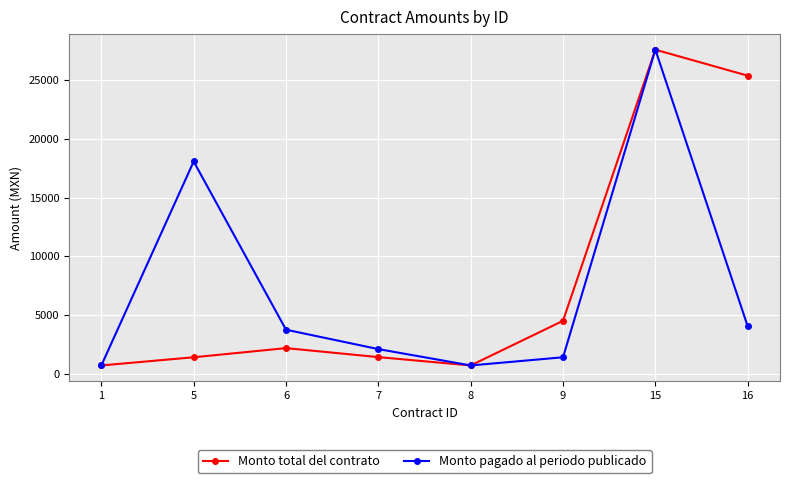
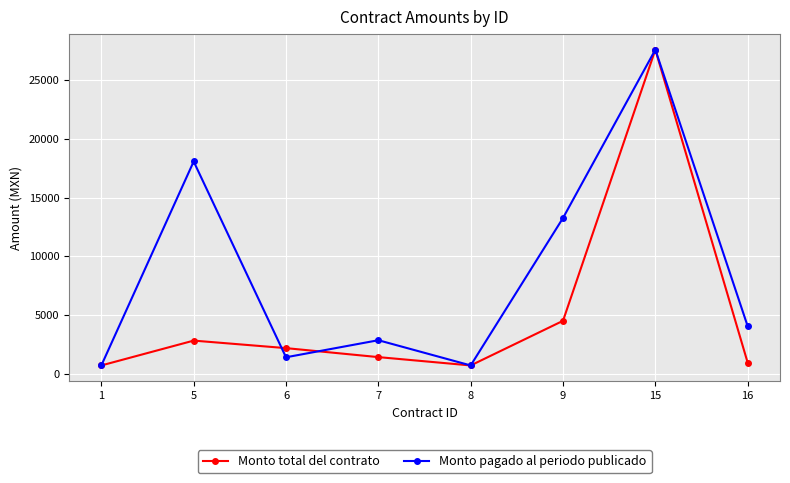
  {
    "Monto total del contrato": {
-     "5": 1400,
+     "5": 2800,
      "6": 2200,
      "7": 1400,
      "9": 4500,
-     "16": 25400
+     "16": 900
    },
    "Monto pagado al periodo publicado": {
      "5": 18100,
-     "6": 3700,
-     "7": 2100,
-     "9": 1400,
+     "6": 1400,
+     "7": 2800,
+     "9": 13300,
      "16": 4000
    }
  }
